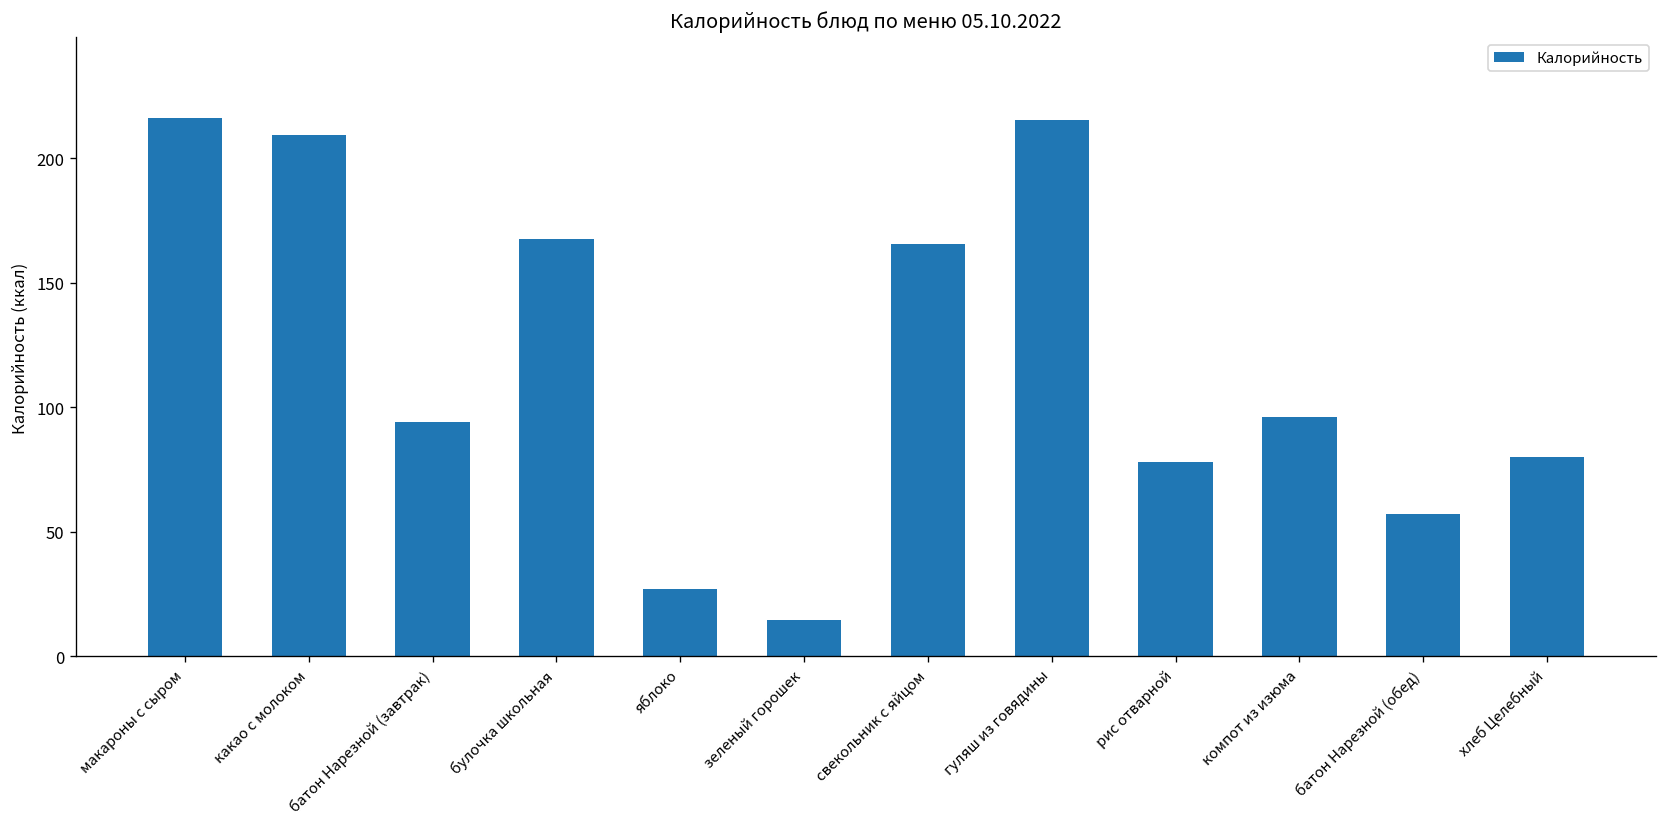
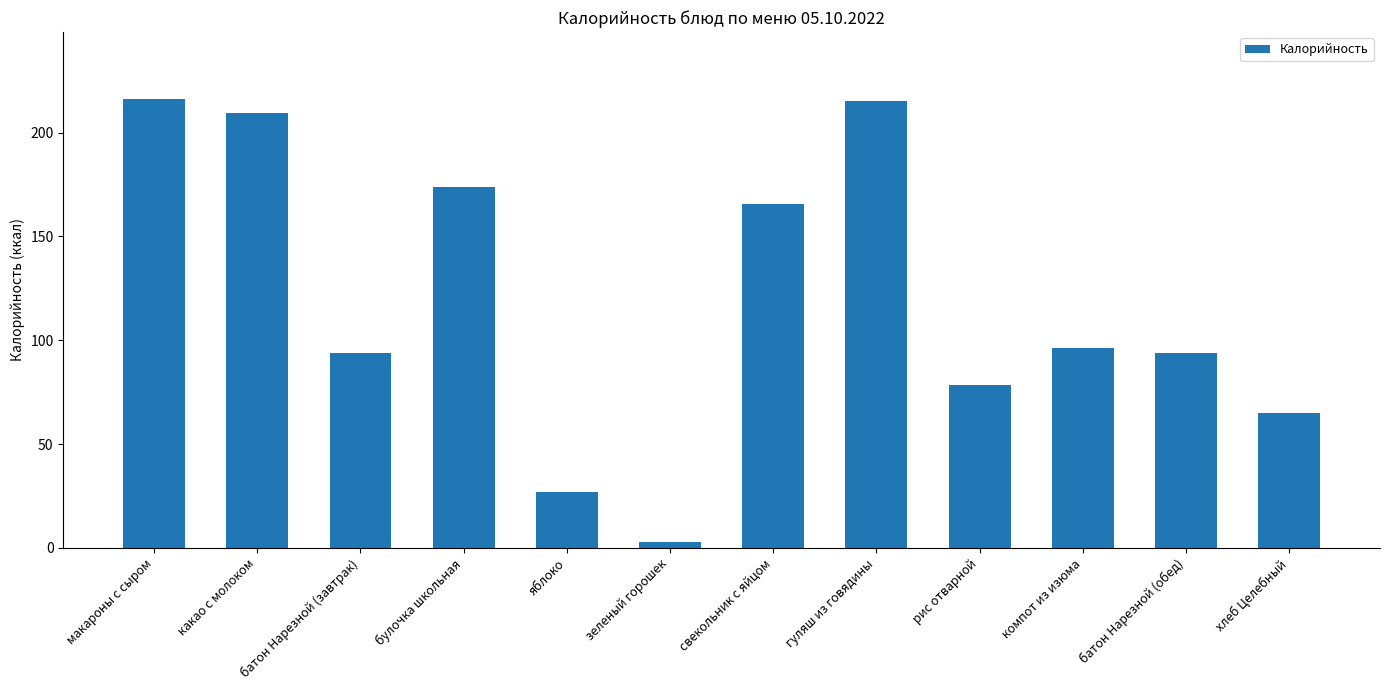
  {
    "макароны с сыром": 216,
    "какао с молоком": 209,
    "батон Нарезной (завтрак)": 94,
-   "булочка школьная": 167,
+   "булочка школьная": 174,
    "яблоко": 27,
-   "зеленый горошек": 15,
+   "зеленый горошек": 3,
    "свекольник с яйцом": 166,
    "гуляш из говядины": 215,
    "рис отварной": 78,
    "компот из изюма": 96,
-   "батон Нарезной (обед)": 57,
-   "хлеб Целебный": 80
+   "батон Нарезной (обед)": 94,
+   "хлеб Целебный": 65
  }
